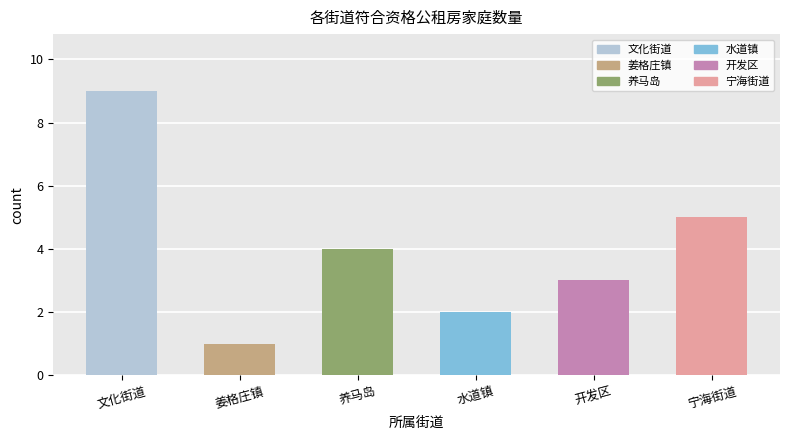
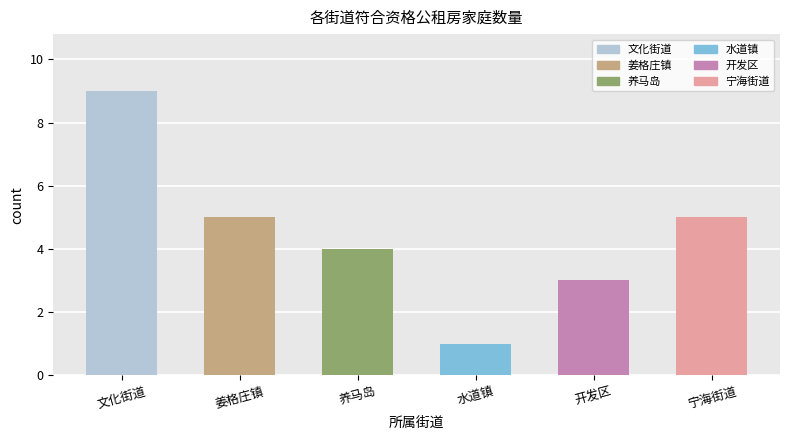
  {
    "文化街道": 9,
-   "姜格庄镇": 1,
+   "姜格庄镇": 5,
    "养马岛": 4,
-   "水道镇": 2,
+   "水道镇": 1,
    "开发区": 3,
    "宁海街道": 5
  }
